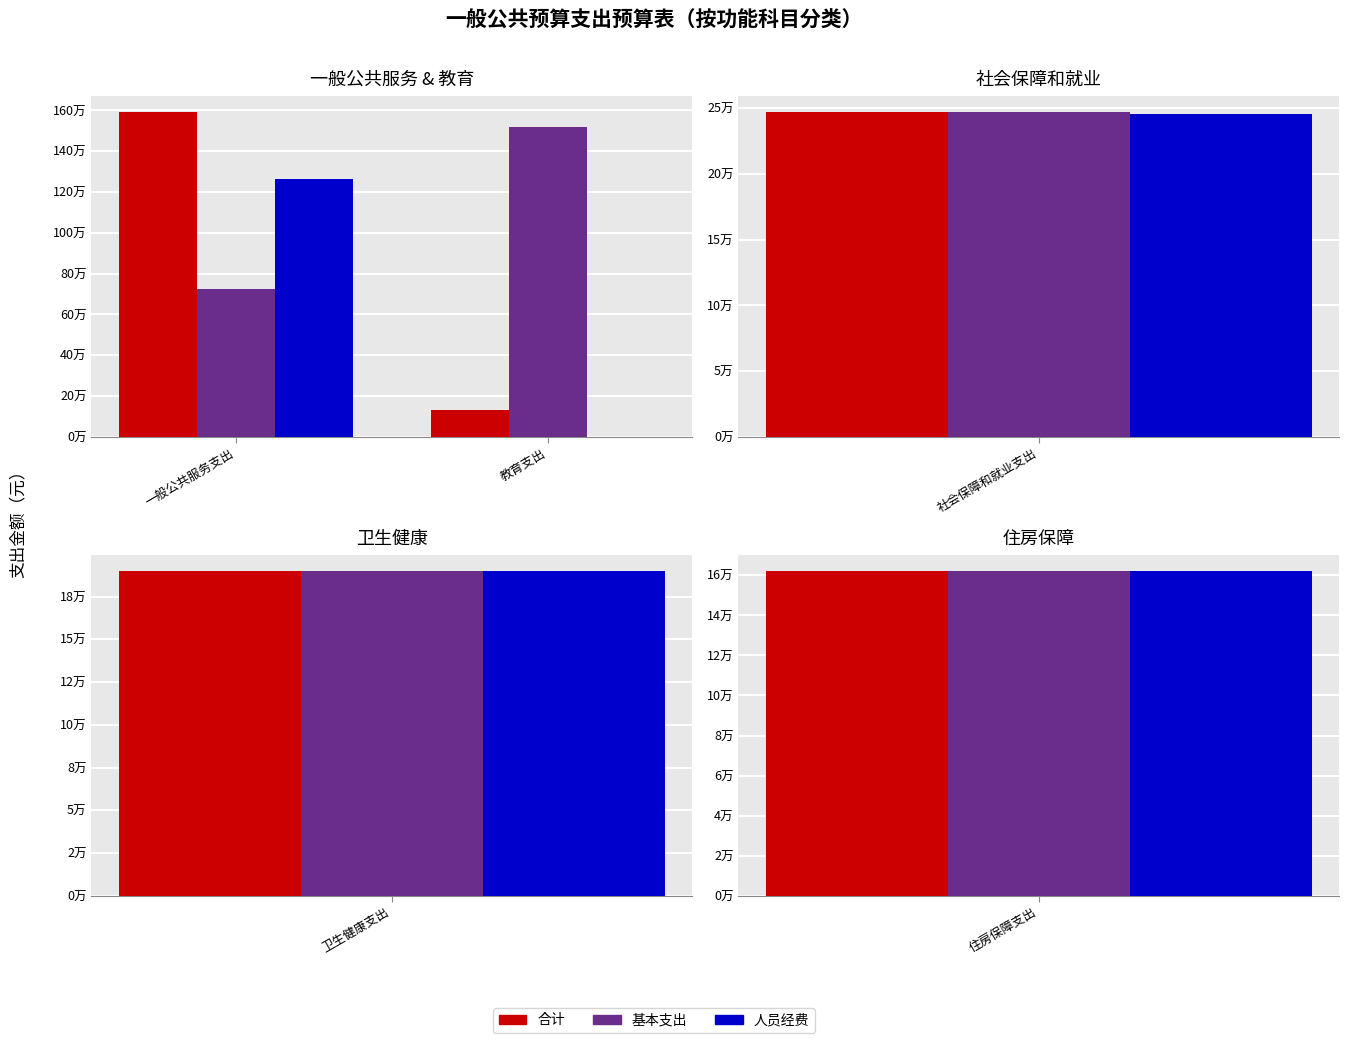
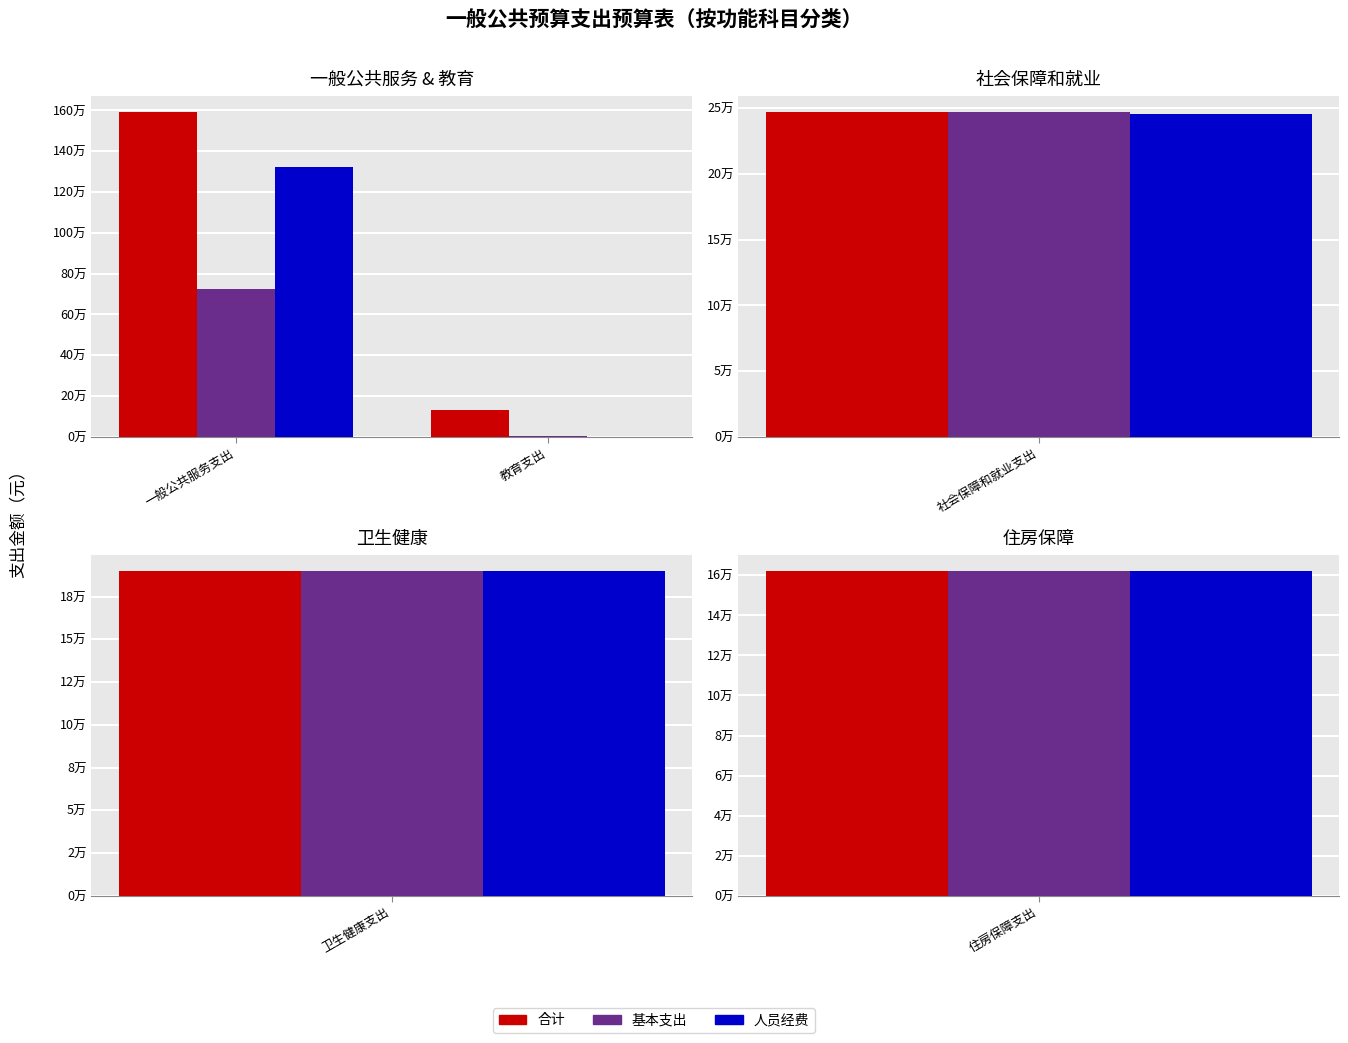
  {
    "一般公共服务 & 教育": {
      "合计": {
        "一般公共服务支出": "159万",
        "教育支出": "13万"
      },
      "基本支出": {
        "一般公共服务支出": "72万",
-       "教育支出": "152万"
+       "教育支出": "0万"
      },
      "人员经费": {
-       "一般公共服务支出": "126万",
+       "一般公共服务支出": "132万",
        "教育支出": "0万"
      }
    },
    "社会保障和就业": {
      "社会保障和就业支出": "24.7万"
    },
    "住房保障": {
      "住房保障支出": "16.2万"
    }
  }
